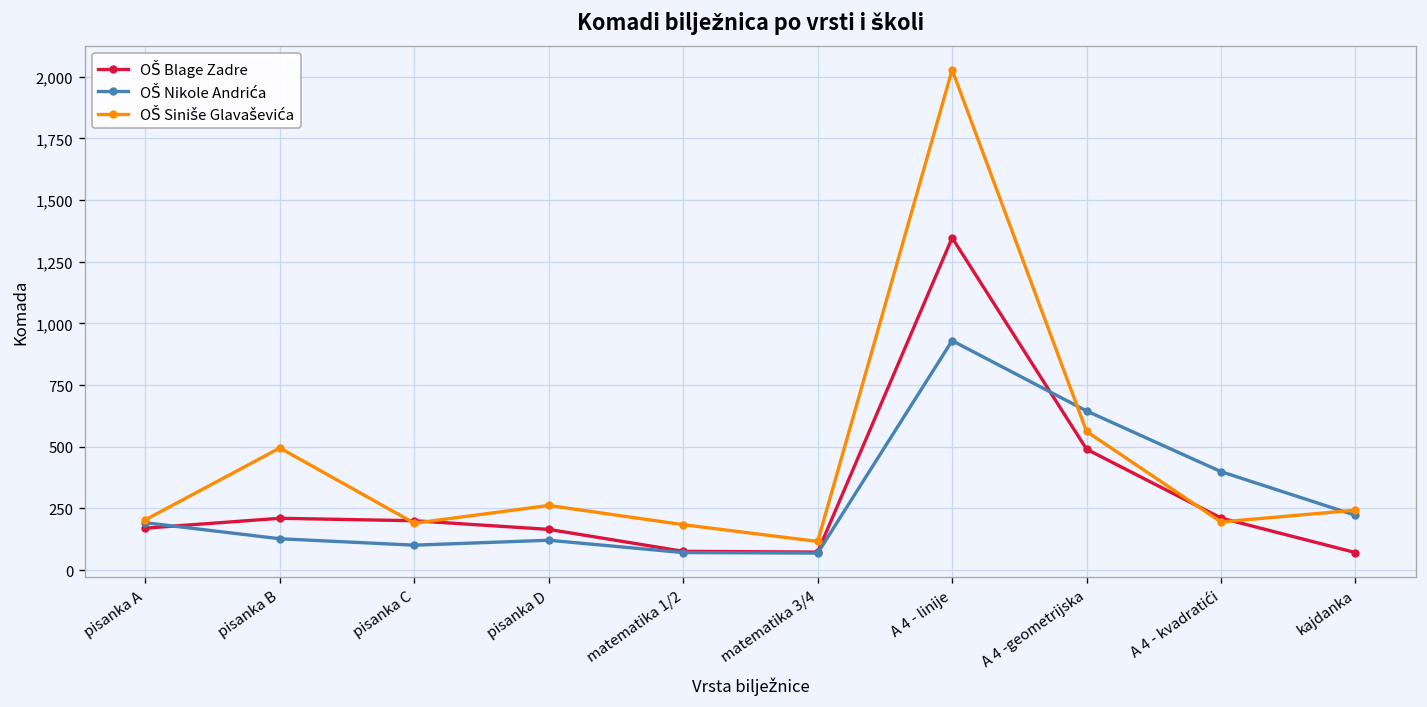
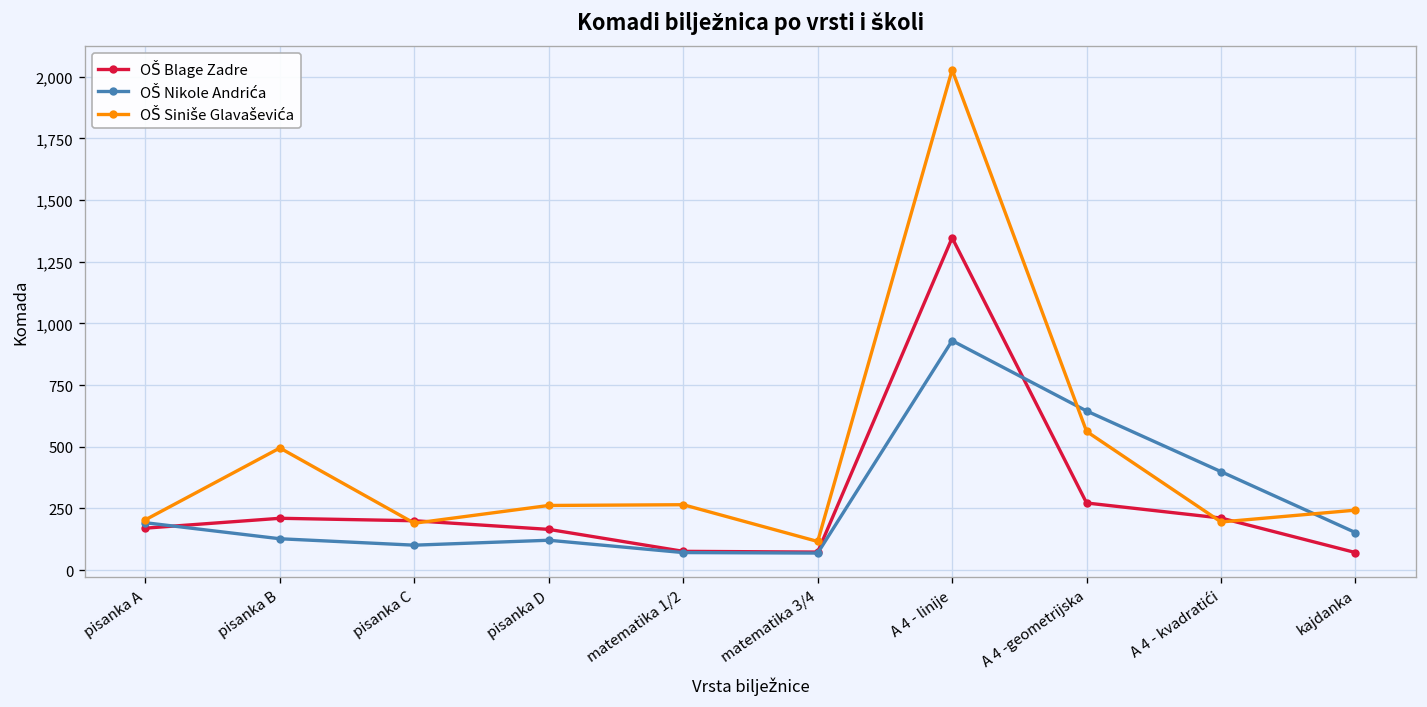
  {
    "OŠ Blage Zadre": {
      "pisanka A": "170",
      "pisanka B": "210",
      "pisanka D": "170",
      "A 4 - linije": "1,350",
-     "A 4 -geometrijska": "490",
+     "A 4 -geometrijska": "270",
      "A 4 - kvadratići": "210",
      "kajdanka": "70"
    },
    "OŠ Nikole Andrića": {
      "pisanka B": "130",
      "pisanka C": "100",
      "pisanka D": "120",
      "A 4 - linije": "930",
      "A 4 -geometrijska": "650",
      "A 4 - kvadratići": "400",
-     "kajdanka": "220"
+     "kajdanka": "150"
    },
    "OŠ Siniše Glavaševića": {
      "pisanka B": "500",
      "pisanka D": "260",
-     "matematika 1/2": "180",
+     "matematika 1/2": "270",
      "matematika 3/4": "120",
      "A 4 - linije": "2,030",
      "A 4 -geometrijska": "560",
      "A 4 - kvadratići": "200",
      "kajdanka": "240"
    }
  }
